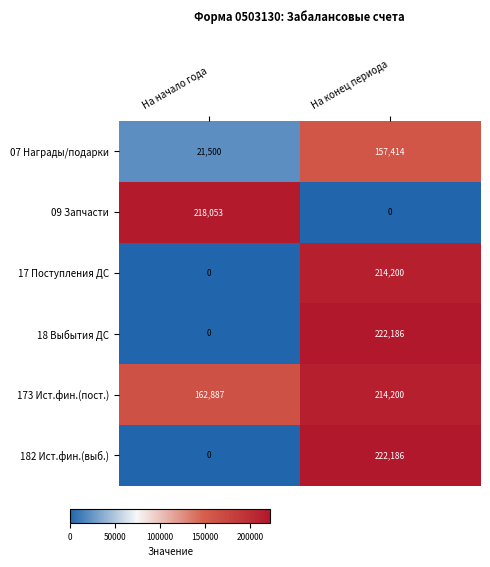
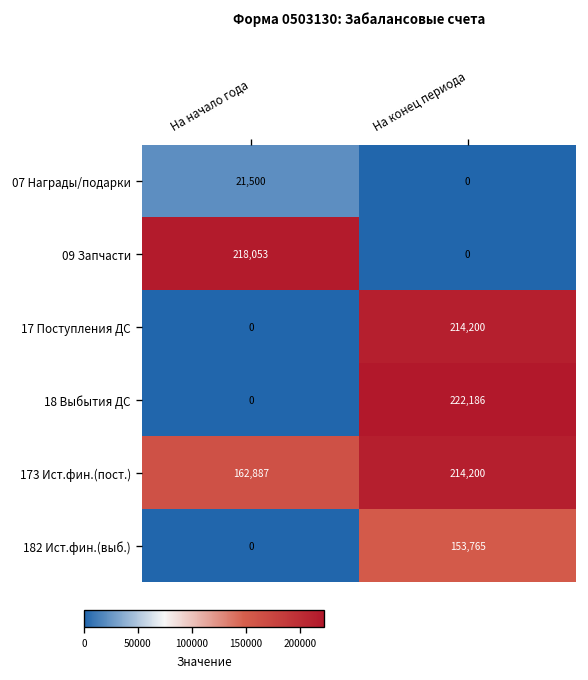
  {
    "07 Награды/подарки": {
      "На начало года": "21,500",
-     "На конец периода": "157,414"
+     "На конец периода": "0"
    },
    "09 Запчасти": {
      "На начало года": "218,053",
      "На конец периода": "0"
    },
    "17 Поступления ДС": {
      "На начало года": "0",
      "На конец периода": "214,200"
    },
    "18 Выбытия ДС": {
      "На начало года": "0",
      "На конец периода": "222,186"
    },
    "173 Ист.фин.(пост.)": {
      "На начало года": "162,887",
      "На конец периода": "214,200"
    },
    "182 Ист.фин.(выб.)": {
      "На начало года": "0",
-     "На конец периода": "222,186"
+     "На конец периода": "153,765"
    }
  }
